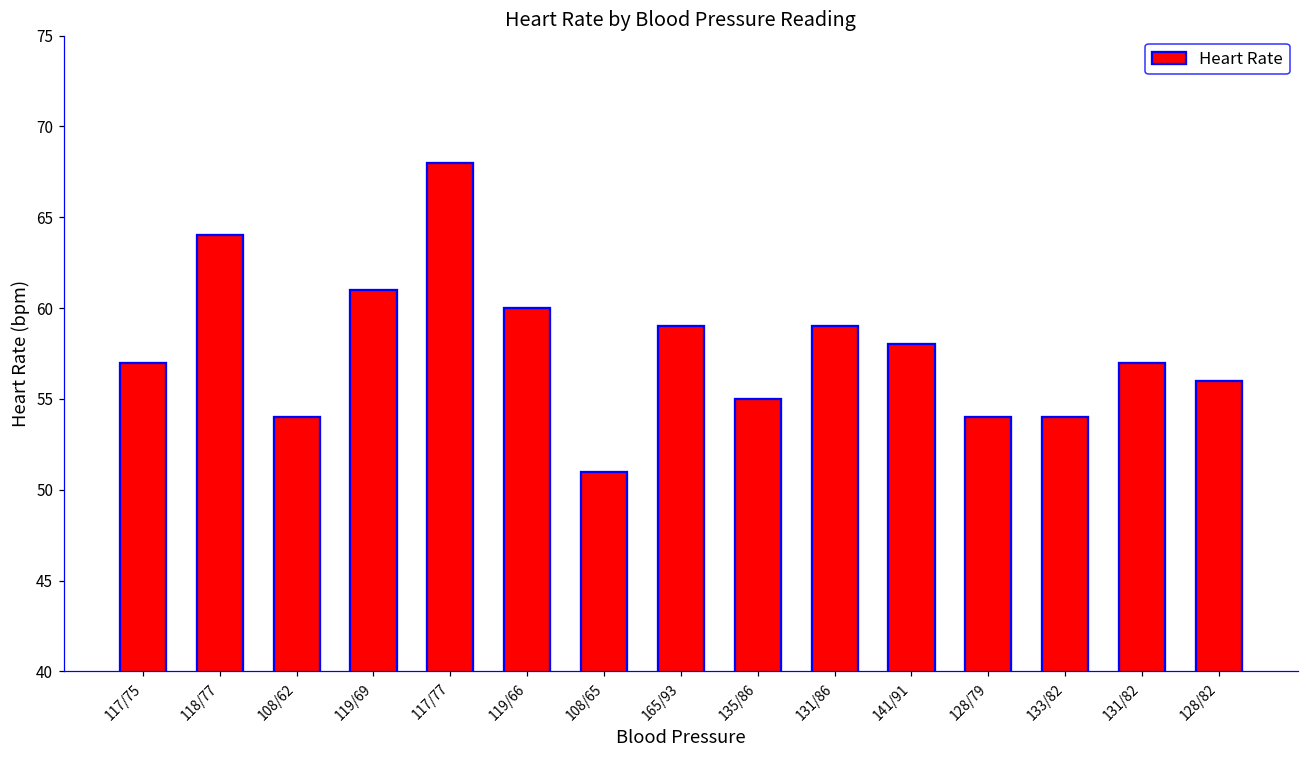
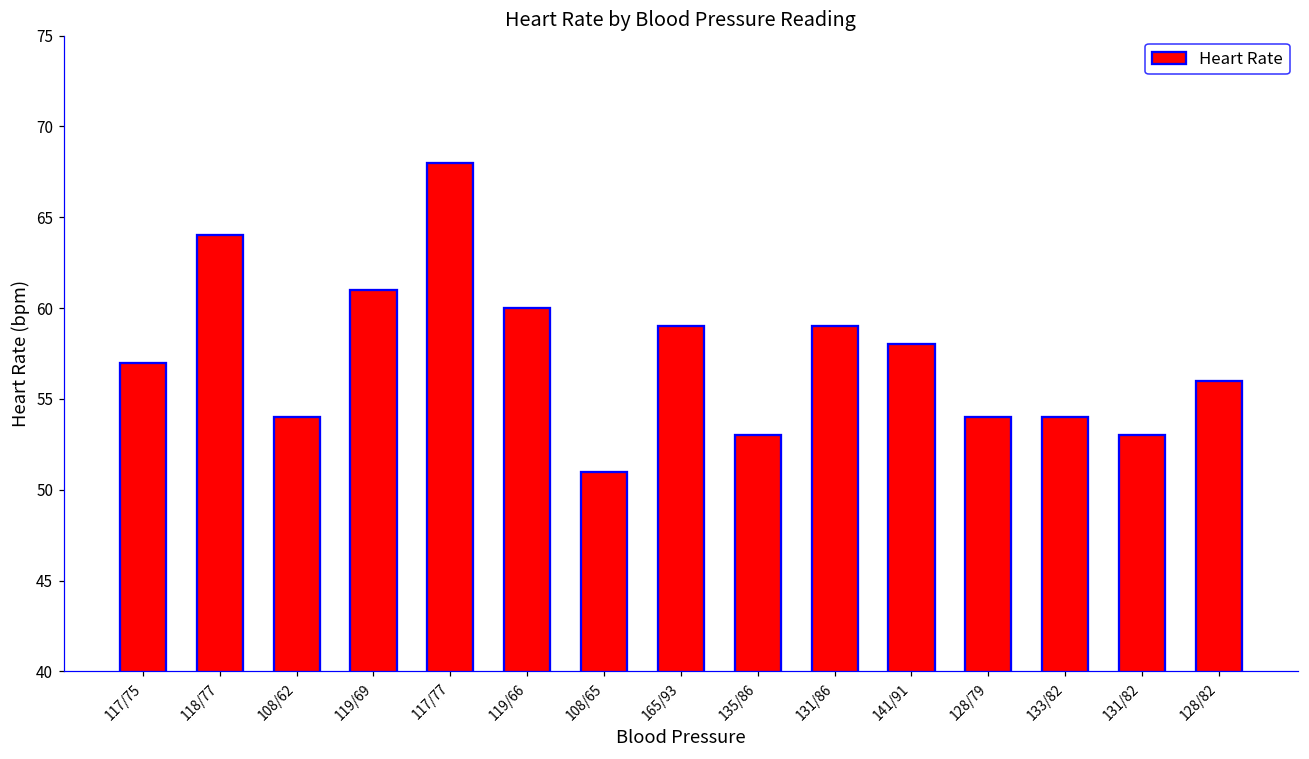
  {
    "117/75": 57,
    "118/77": 64,
    "108/62": 54,
    "119/69": 61,
    "117/77": 68,
    "119/66": 60,
    "108/65": 51,
    "165/93": 59,
-   "135/86": 55,
+   "135/86": 53,
    "131/86": 59,
    "141/91": 58,
    "128/79": 54,
    "133/82": 54,
-   "131/82": 57,
+   "131/82": 53,
    "128/82": 56
  }
